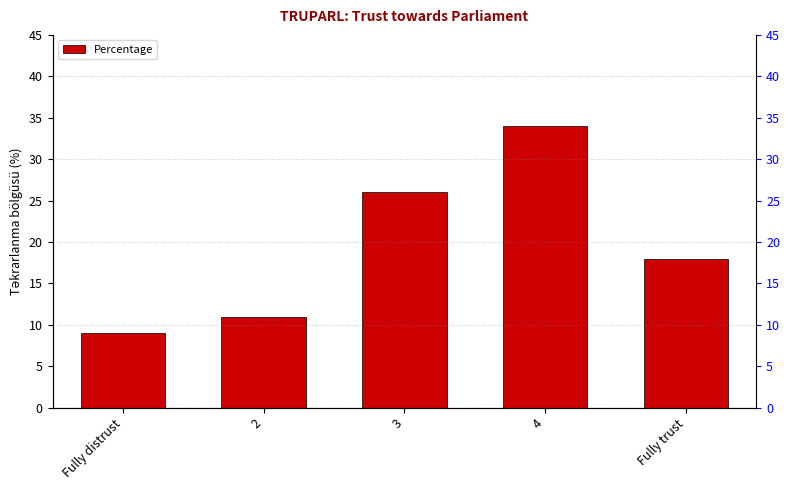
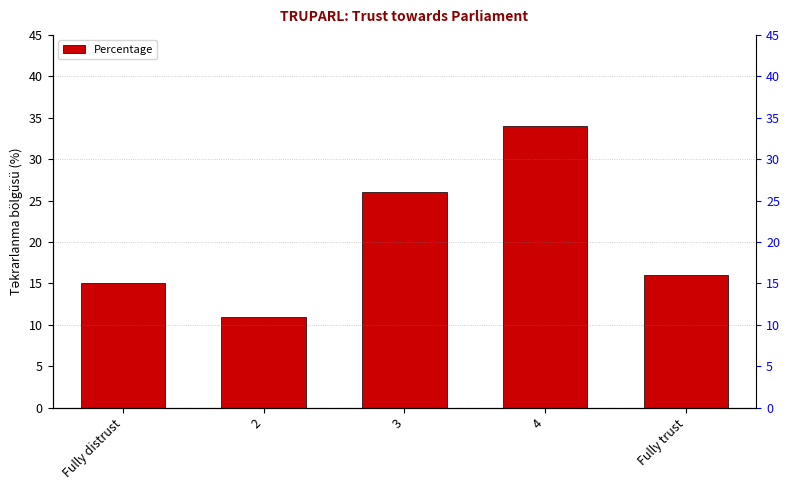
  {
-   "Fully distrust": 9,
+   "Fully distrust": 15,
    "2": 11,
    "3": 26,
    "4": 34,
-   "Fully trust": 18
+   "Fully trust": 16
  }
